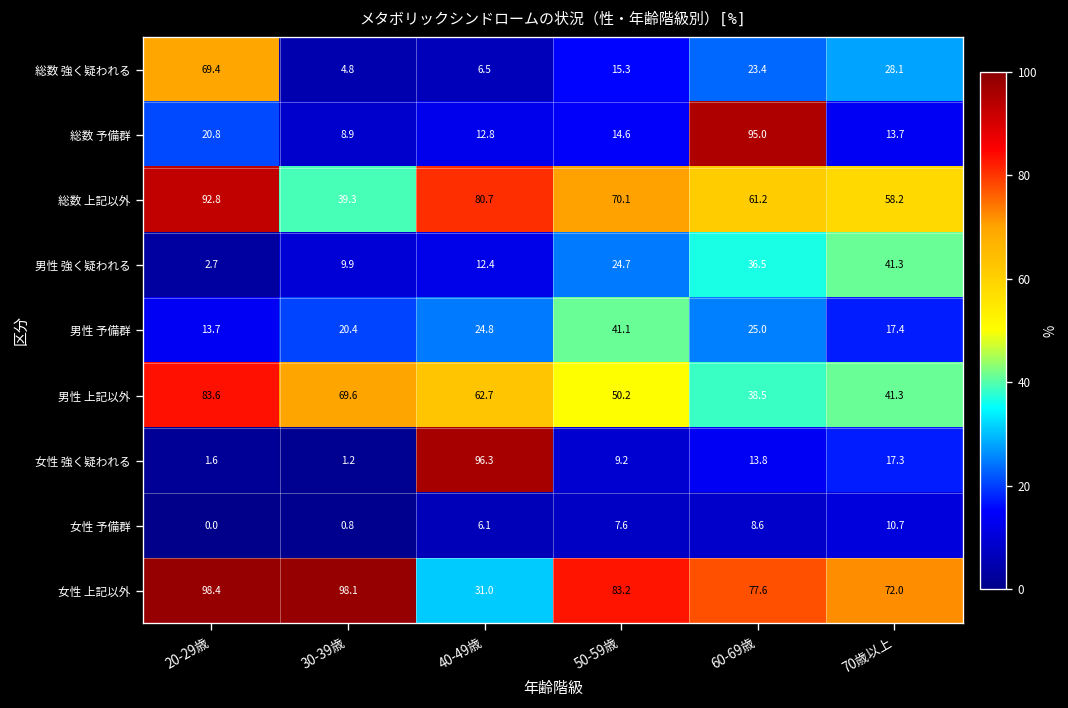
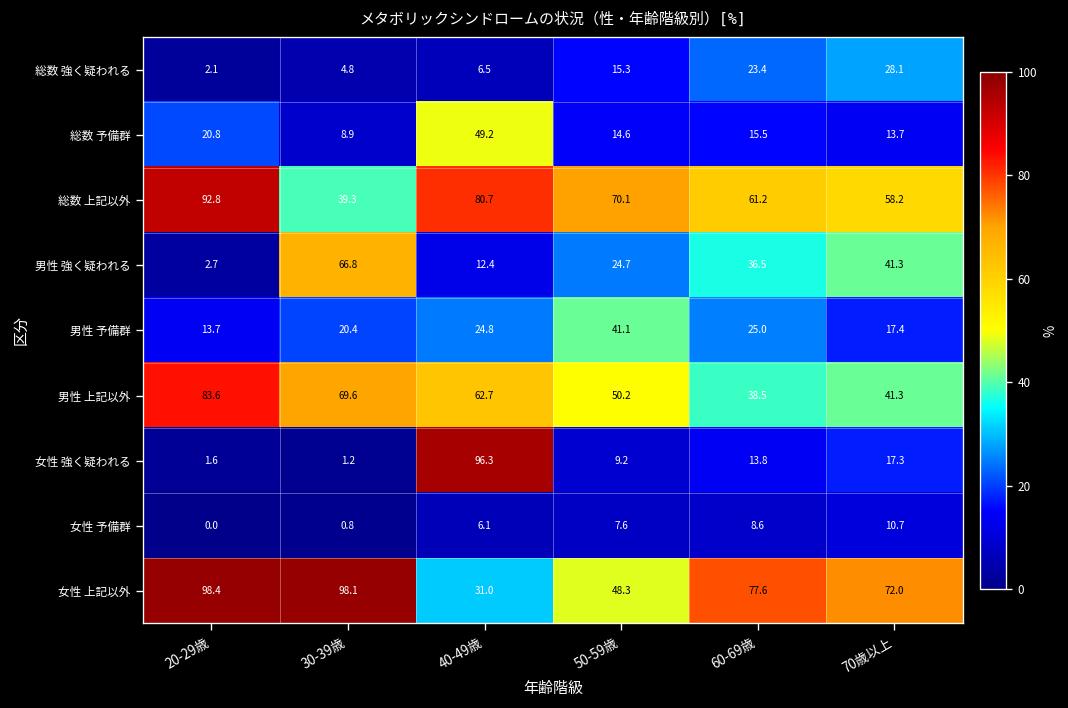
  {
    "総数 強く疑われる": {
-     "20-29歳": 69.4,
+     "20-29歳": 2.1,
      "30-39歳": 4.8,
      "40-49歳": 6.5,
      "50-59歳": 15.3,
      "60-69歳": 23.4,
      "70歳以上": 28.1
    },
    "総数 予備群": {
      "20-29歳": 20.8,
      "30-39歳": 8.9,
-     "40-49歳": 12.8,
+     "40-49歳": 49.2,
      "50-59歳": 14.6,
-     "60-69歳": 95.0,
+     "60-69歳": 15.5,
      "70歳以上": 13.7
    },
    "総数 上記以外": {
      "20-29歳": 92.8,
      "30-39歳": 39.3,
      "40-49歳": 80.7,
      "50-59歳": 70.1,
      "60-69歳": 61.2,
      "70歳以上": 58.2
    },
    "男性 強く疑われる": {
      "20-29歳": 2.7,
-     "30-39歳": 9.9,
+     "30-39歳": 66.8,
      "40-49歳": 12.4,
      "50-59歳": 24.7,
      "60-69歳": 36.5,
      "70歳以上": 41.3
    },
    "男性 予備群": {
      "20-29歳": 13.7,
      "30-39歳": 20.4,
      "40-49歳": 24.8,
      "50-59歳": 41.1,
      "60-69歳": 25.0,
      "70歳以上": 17.4
    },
    "男性 上記以外": {
      "20-29歳": 83.6,
      "30-39歳": 69.6,
      "40-49歳": 62.7,
      "50-59歳": 50.2,
      "60-69歳": 38.5,
      "70歳以上": 41.3
    },
    "女性 強く疑われる": {
      "20-29歳": 1.6,
      "30-39歳": 1.2,
      "40-49歳": 96.3,
      "50-59歳": 9.2,
      "60-69歳": 13.8,
      "70歳以上": 17.3
    },
    "女性 予備群": {
      "20-29歳": 0.0,
      "30-39歳": 0.8,
      "40-49歳": 6.1,
      "50-59歳": 7.6,
      "60-69歳": 8.6,
      "70歳以上": 10.7
    },
    "女性 上記以外": {
      "20-29歳": 98.4,
      "30-39歳": 98.1,
      "40-49歳": 31.0,
-     "50-59歳": 83.2,
+     "50-59歳": 48.3,
      "60-69歳": 77.6,
      "70歳以上": 72.0
    }
  }
